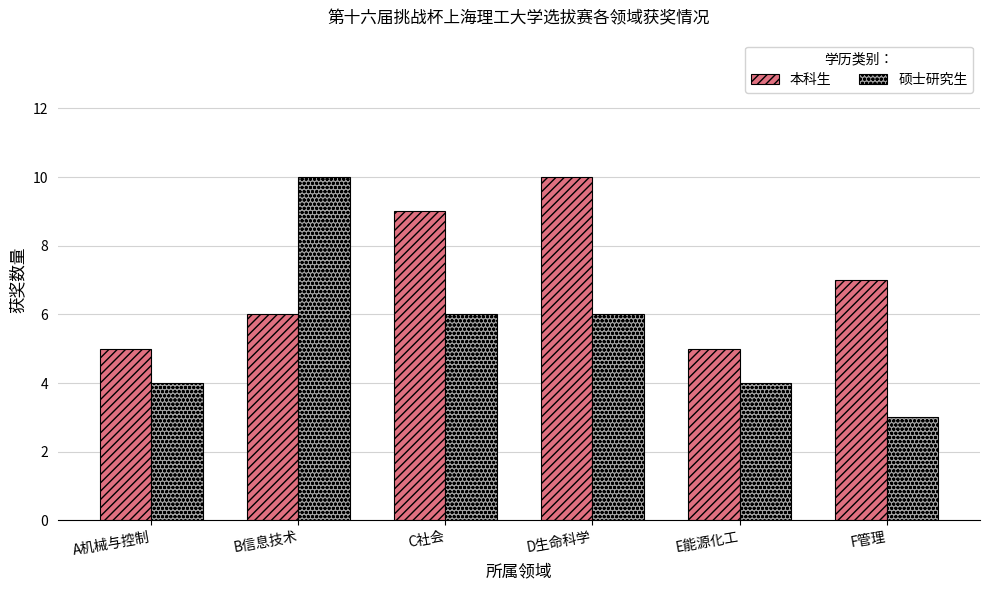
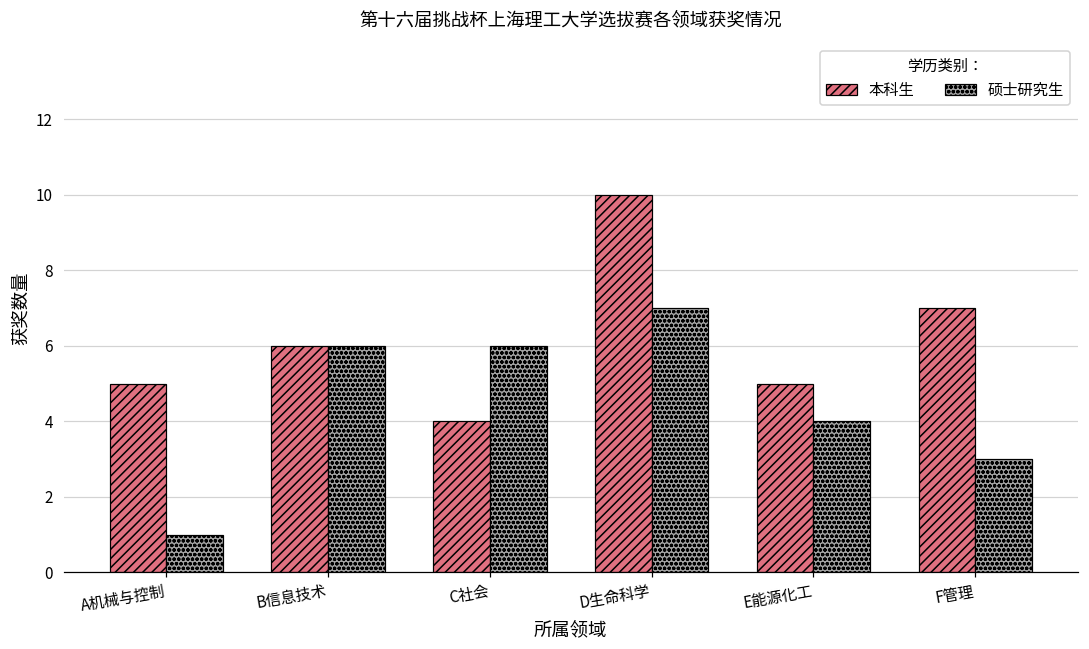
  {
    "本科生": {
      "A机械与控制": 5,
      "B信息技术": 6,
-     "C社会": 9,
+     "C社会": 4,
      "D生命科学": 10,
      "E能源化工": 5,
      "F管理": 7
    },
    "硕士研究生": {
-     "A机械与控制": 4,
-     "B信息技术": 10,
+     "A机械与控制": 1,
+     "B信息技术": 6,
      "C社会": 6,
-     "D生命科学": 6,
+     "D生命科学": 7,
      "E能源化工": 4,
      "F管理": 3
    }
  }
